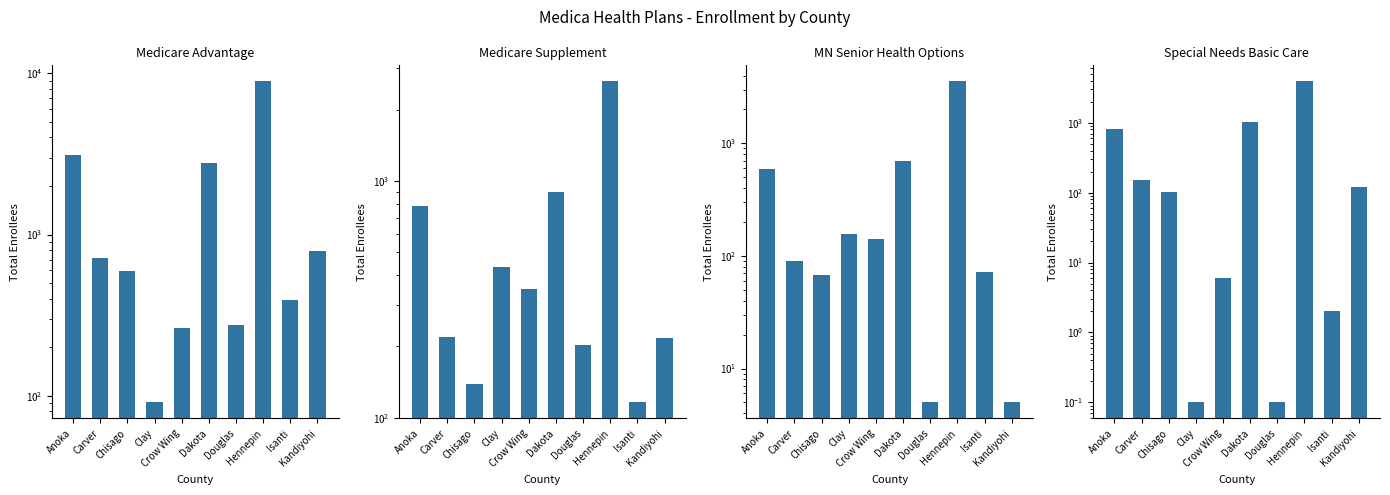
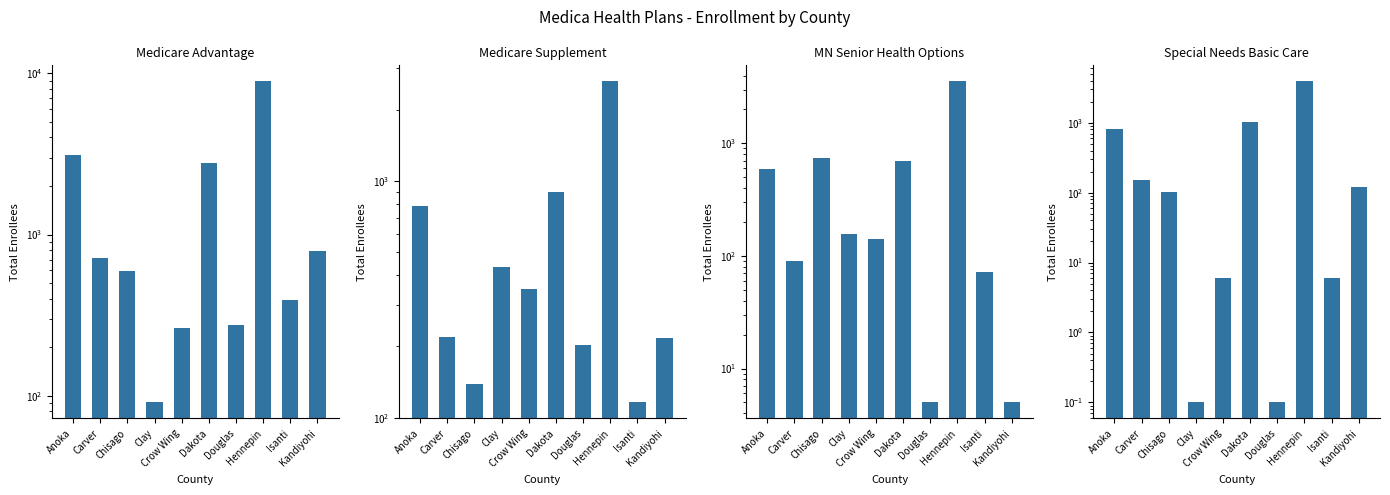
  {
    "Medicare Advantage": {
      "Anoka": 3100,
      "Carver": 700,
      "Chisago": 590,
      "Clay": 90,
      "Crow Wing": 260,
      "Dakota": 2800,
      "Douglas": 280,
      "Hennepin": 9000,
      "Isanti": 390,
      "Kandiyohi": 800
    },
    "Medicare Supplement": {
      "Anoka": 790,
      "Carver": 220,
      "Chisago": 140,
      "Clay": 430,
      "Crow Wing": 350,
      "Dakota": 900,
      "Douglas": 200,
      "Hennepin": 2600,
      "Isanti": 120,
      "Kandiyohi": 220
    },
    "MN Senior Health Options": {
      "Anoka": 600,
      "Carver": 90,
-     "Chisago": 70,
+     "Chisago": 700,
      "Clay": 160,
      "Crow Wing": 140,
      "Dakota": 700,
      "Douglas": 5,
      "Hennepin": 3600,
      "Isanti": 70,
      "Kandiyohi": 5
    },
    "Special Needs Basic Care": {
      "Anoka": 800,
      "Carver": 150,
      "Chisago": 100,
      "Clay": 0.10,
      "Crow Wing": 6,
      "Dakota": 1000,
      "Douglas": 0.10,
      "Hennepin": 4000,
-     "Isanti": 2,
+     "Isanti": 6,
      "Kandiyohi": 120
    }
  }
